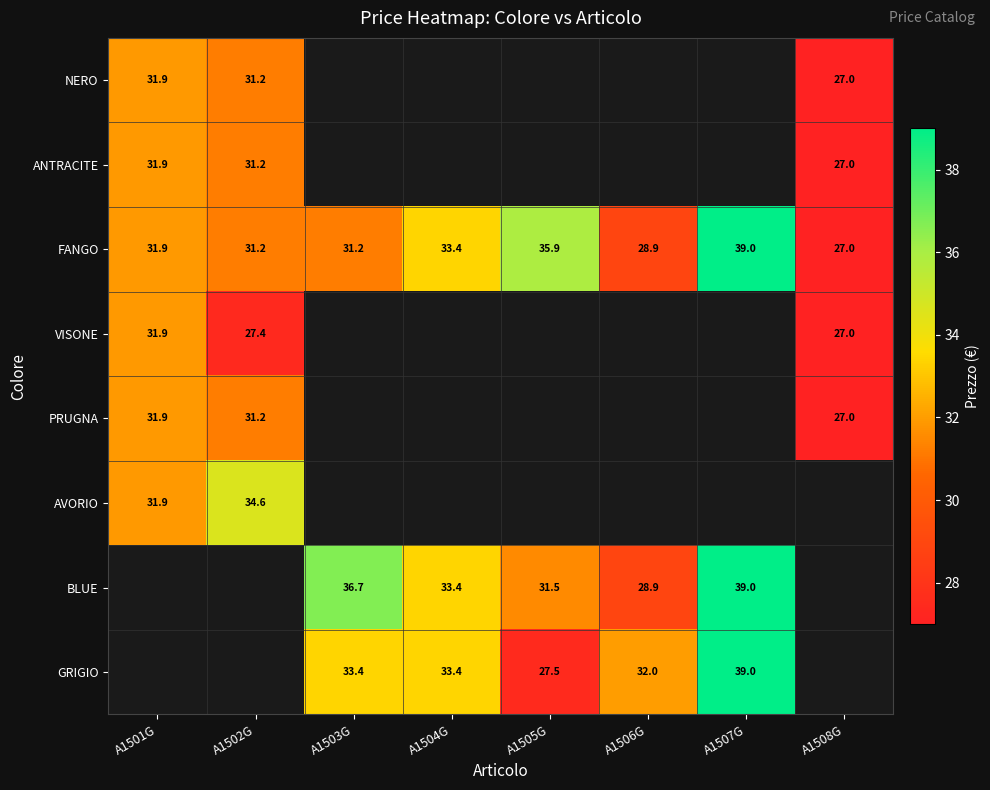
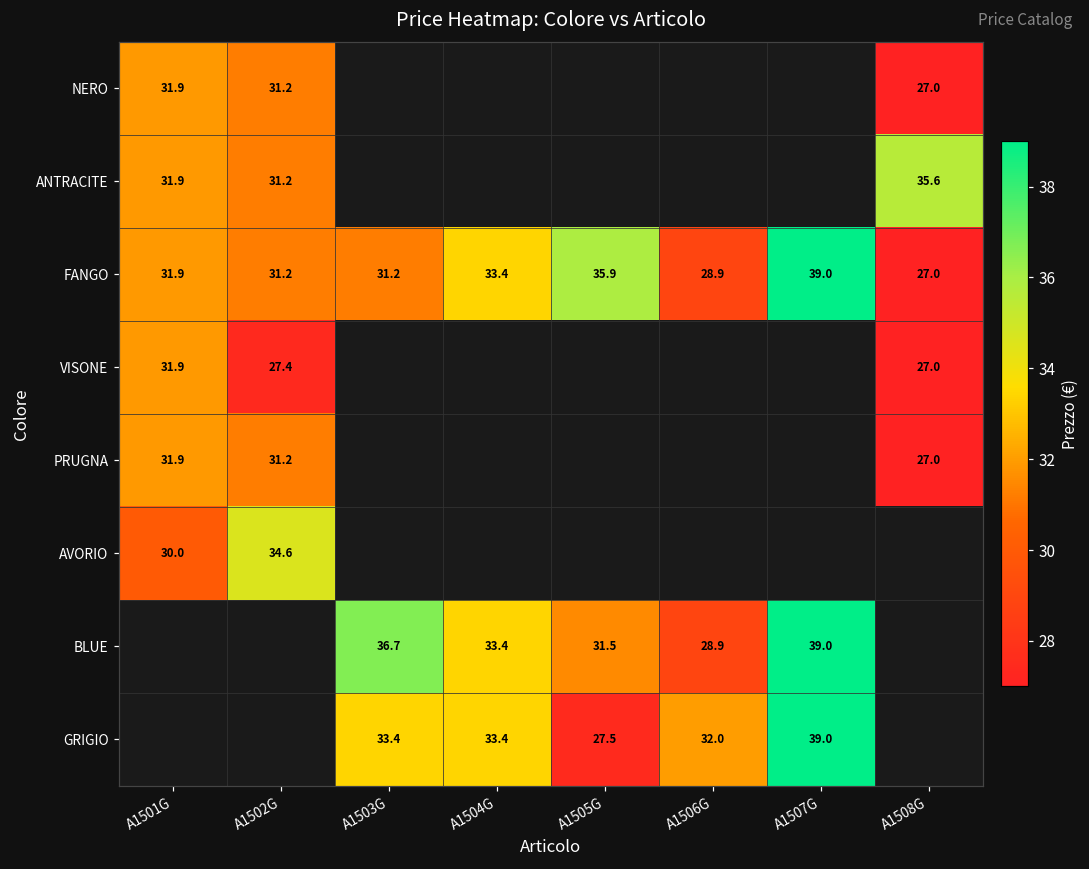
  {
    "NERO": {
      "A1501G": 31.9,
      "A1502G": 31.2,
      "A1508G": 27.0
    },
    "ANTRACITE": {
      "A1501G": 31.9,
      "A1502G": 31.2,
-     "A1508G": 27.0
+     "A1508G": 35.6
    },
    "FANGO": {
      "A1501G": 31.9,
      "A1502G": 31.2,
      "A1503G": 31.2,
      "A1504G": 33.4,
      "A1505G": 35.9,
      "A1506G": 28.9,
      "A1507G": 39.0,
      "A1508G": 27.0
    },
    "VISONE": {
      "A1501G": 31.9,
      "A1502G": 27.4,
      "A1508G": 27.0
    },
    "PRUGNA": {
      "A1501G": 31.9,
      "A1502G": 31.2,
      "A1508G": 27.0
    },
    "AVORIO": {
-     "A1501G": 31.9,
+     "A1501G": 30.0,
      "A1502G": 34.6
    },
    "BLUE": {
      "A1503G": 36.7,
      "A1504G": 33.4,
      "A1505G": 31.5,
      "A1506G": 28.9,
      "A1507G": 39.0
    },
    "GRIGIO": {
      "A1503G": 33.4,
      "A1504G": 33.4,
      "A1505G": 27.5,
      "A1506G": 32.0,
      "A1507G": 39.0
    }
  }
